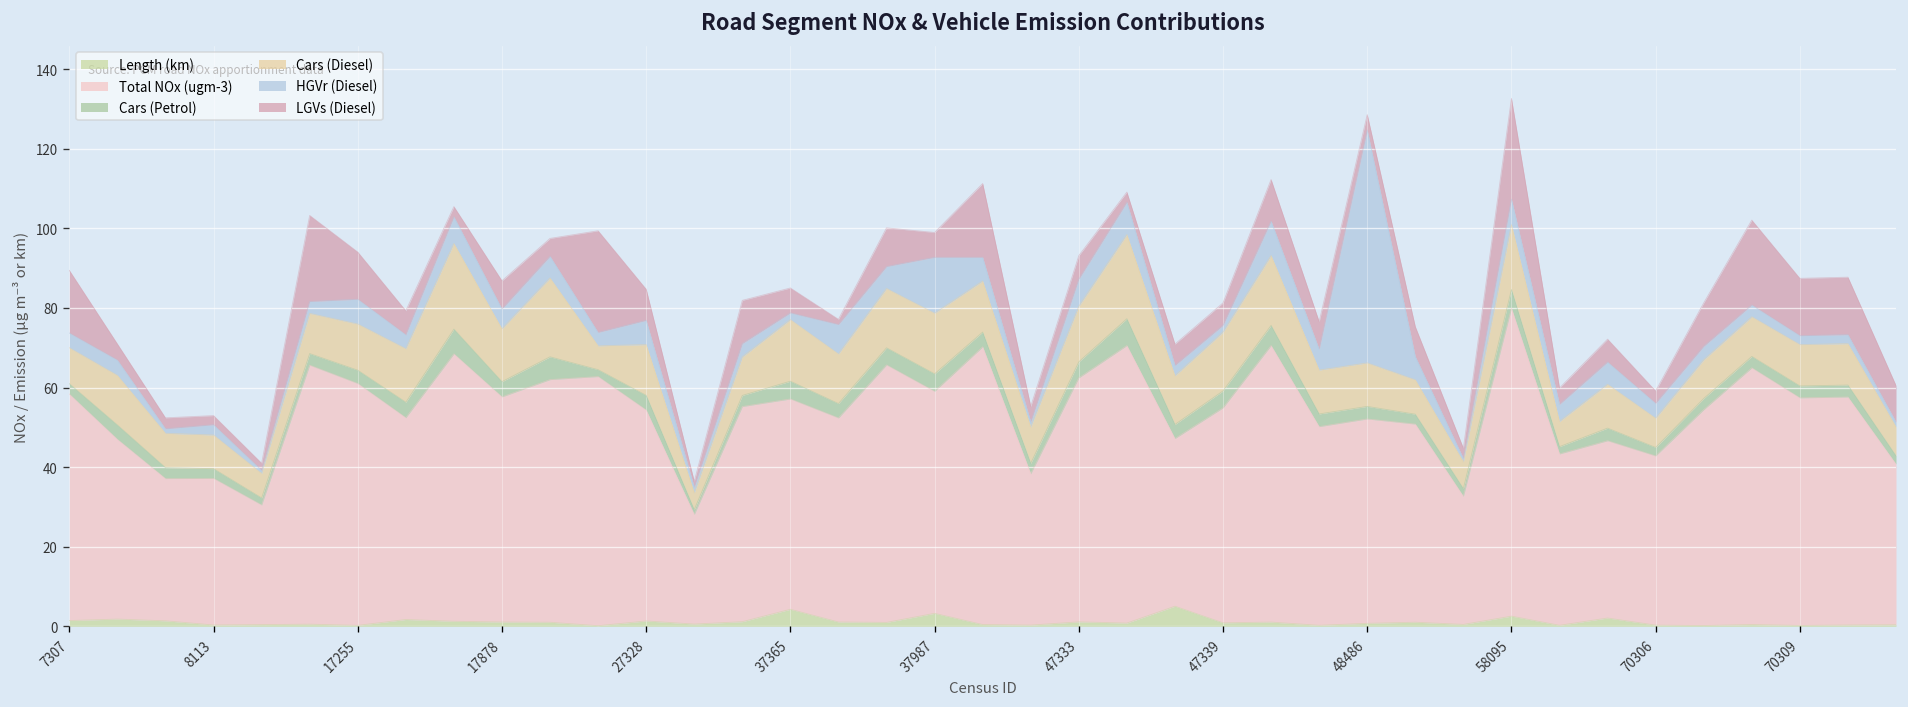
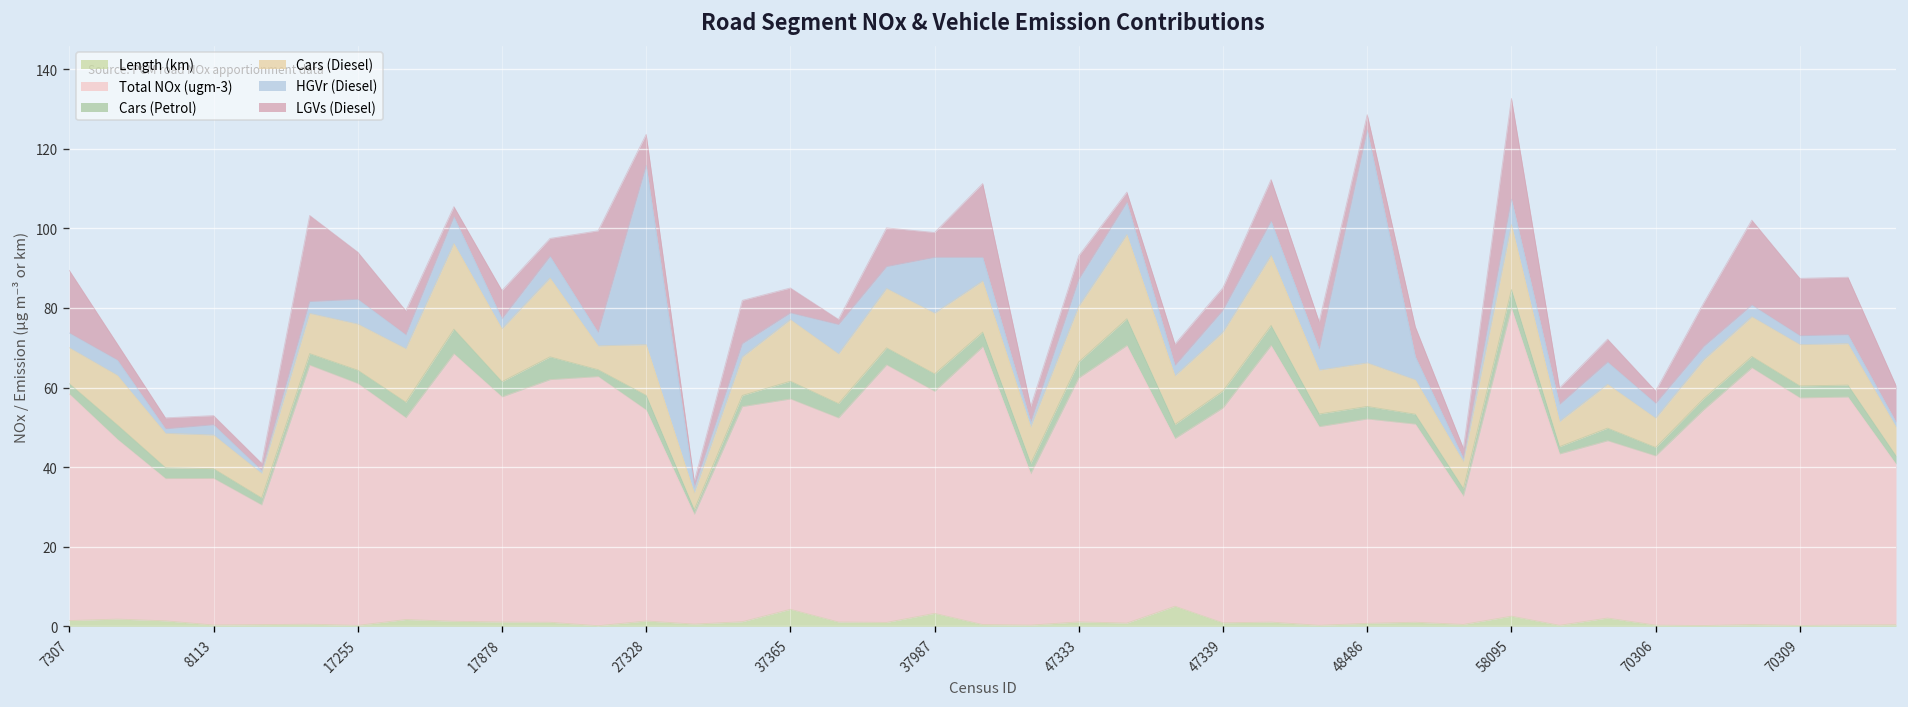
  {
    "HGVr (Diesel)": {
      "7307": 4,
      "8113": 3,
      "17255": 6,
-     "17878": 5,
-     "27328": 6,
+     "17878": 3,
+     "27328": 45,
      "37365": 2,
      "37987": 14,
      "47333": 7,
-     "47339": 2,
+     "47339": 6,
      "48486": 59,
      "58095": 6,
      "70306": 4,
      "70309": 2
    }
  }
